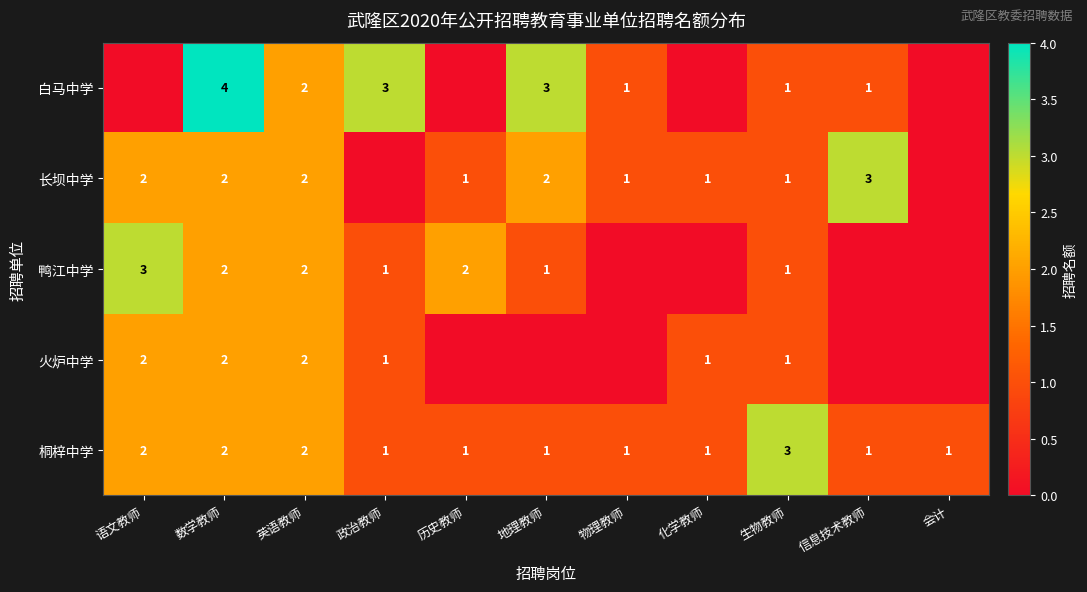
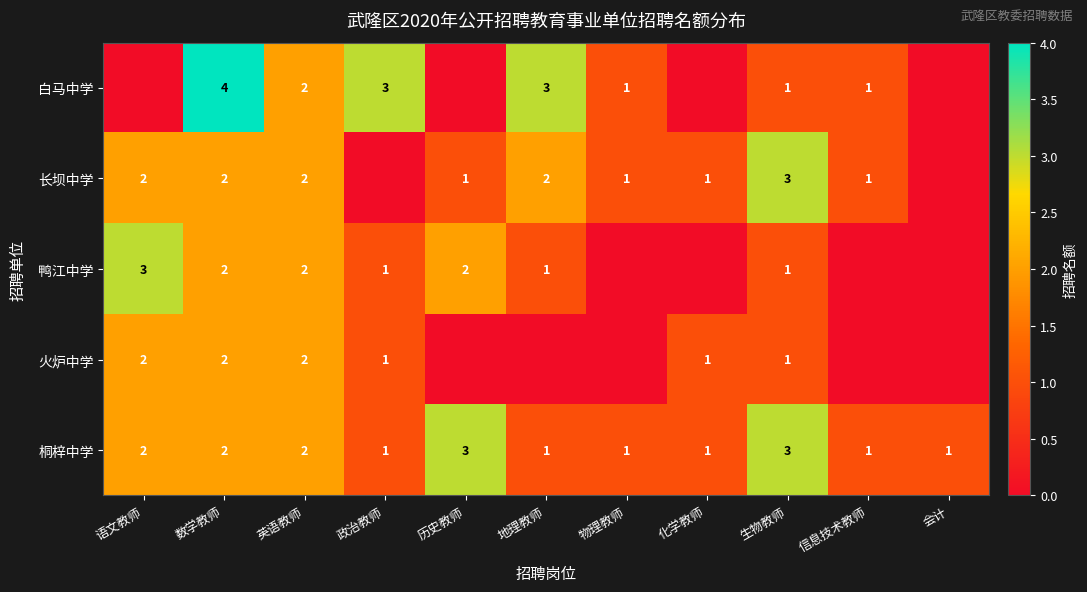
  {
    "白马中学": {
      "数学教师": 4,
      "英语教师": 2,
      "政治教师": 3,
      "地理教师": 3,
      "物理教师": 1,
      "生物教师": 1,
      "信息技术教师": 1
    },
    "长坝中学": {
      "语文教师": 2,
      "数学教师": 2,
      "英语教师": 2,
      "历史教师": 1,
      "地理教师": 2,
      "物理教师": 1,
      "化学教师": 1,
-     "生物教师": 1,
-     "信息技术教师": 3
+     "生物教师": 3,
+     "信息技术教师": 1
    },
    "鸭江中学": {
      "语文教师": 3,
      "数学教师": 2,
      "英语教师": 2,
      "政治教师": 1,
      "历史教师": 2,
      "地理教师": 1,
      "生物教师": 1
    },
    "火炉中学": {
      "语文教师": 2,
      "数学教师": 2,
      "英语教师": 2,
      "政治教师": 1,
      "化学教师": 1,
      "生物教师": 1
    },
    "桐梓中学": {
      "语文教师": 2,
      "数学教师": 2,
      "英语教师": 2,
      "政治教师": 1,
-     "历史教师": 1,
+     "历史教师": 3,
      "地理教师": 1,
      "物理教师": 1,
      "化学教师": 1,
      "生物教师": 3,
      "信息技术教师": 1,
      "会计": 1
    }
  }
